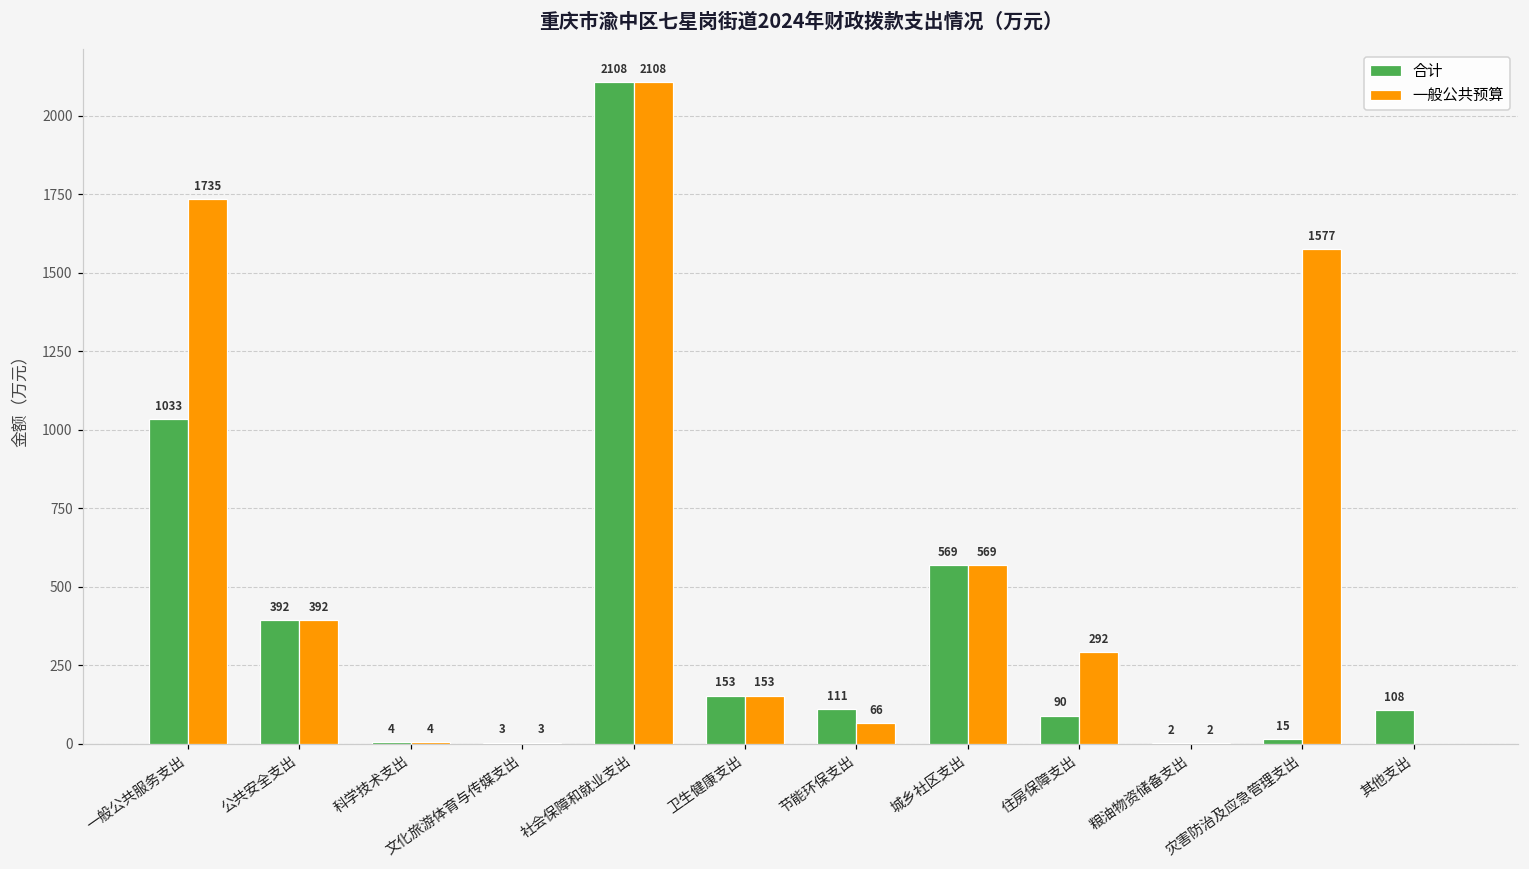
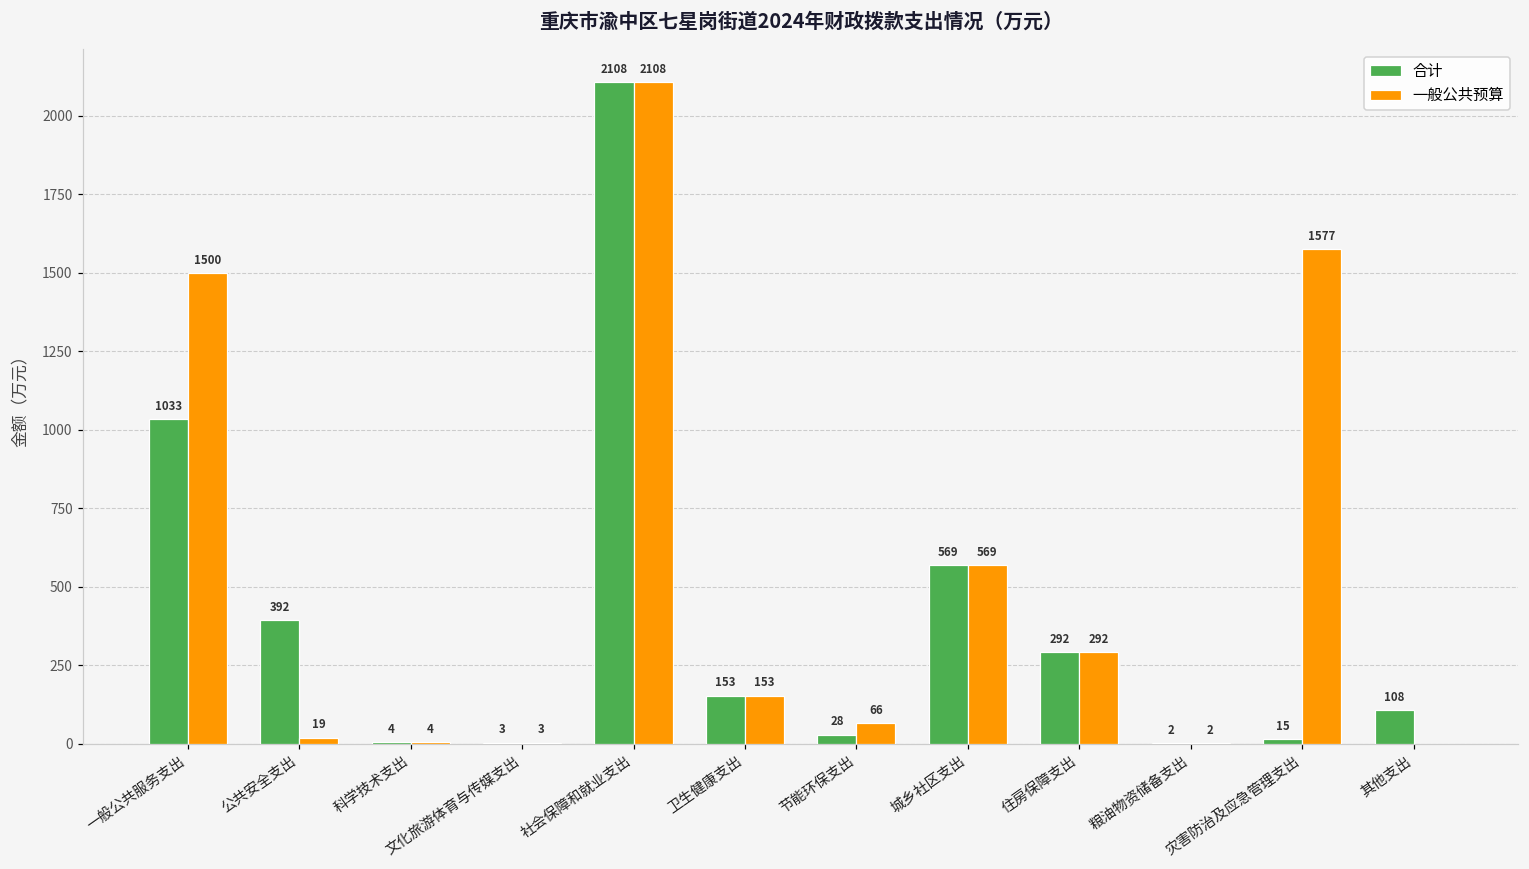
  {
    "合计": {
      "一般公共服务支出": 1033,
      "公共安全支出": 392,
      "科学技术支出": 4,
      "文化旅游体育与传媒支出": 3,
      "社会保障和就业支出": 2108,
      "卫生健康支出": 153,
-     "节能环保支出": 111,
+     "节能环保支出": 28,
      "城乡社区支出": 569,
-     "住房保障支出": 90,
+     "住房保障支出": 292,
      "粮油物资储备支出": 2,
      "灾害防治及应急管理支出": 15,
      "其他支出": 108
    },
    "一般公共预算": {
-     "一般公共服务支出": 1735,
-     "公共安全支出": 392,
+     "一般公共服务支出": 1500,
+     "公共安全支出": 19,
      "科学技术支出": 4,
      "文化旅游体育与传媒支出": 3,
      "社会保障和就业支出": 2108,
      "卫生健康支出": 153,
      "节能环保支出": 66,
      "城乡社区支出": 569,
      "住房保障支出": 292,
      "粮油物资储备支出": 2,
      "灾害防治及应急管理支出": 1577
    }
  }
